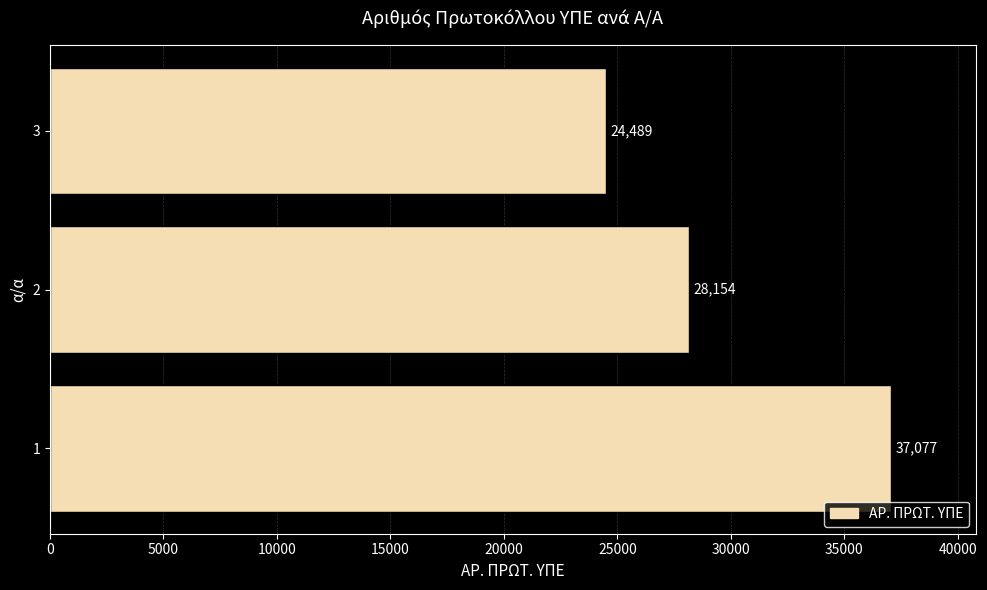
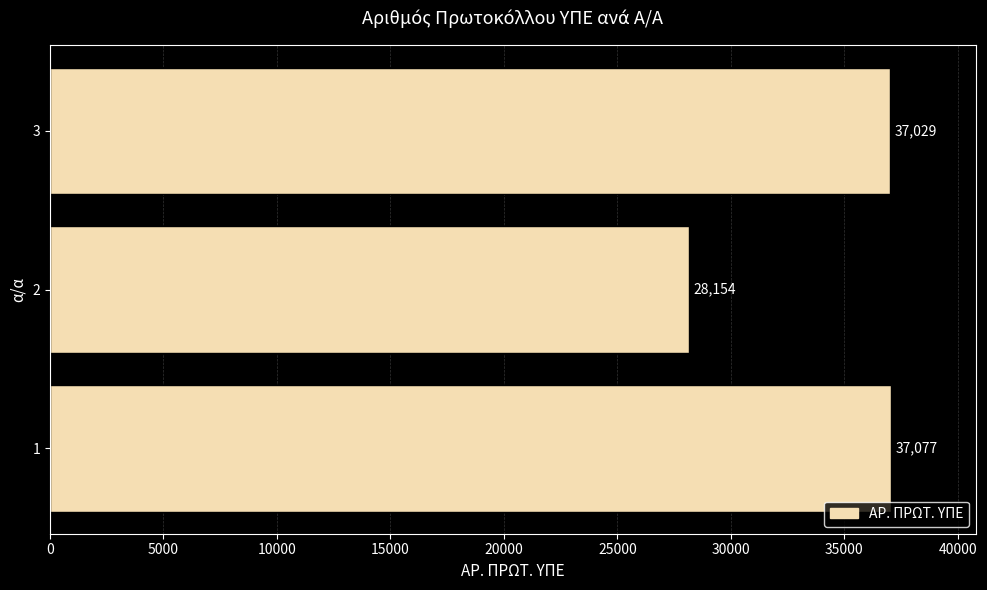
  {
-   "3": "24,489",
+   "3": "37,029",
    "2": "28,154",
    "1": "37,077"
  }
